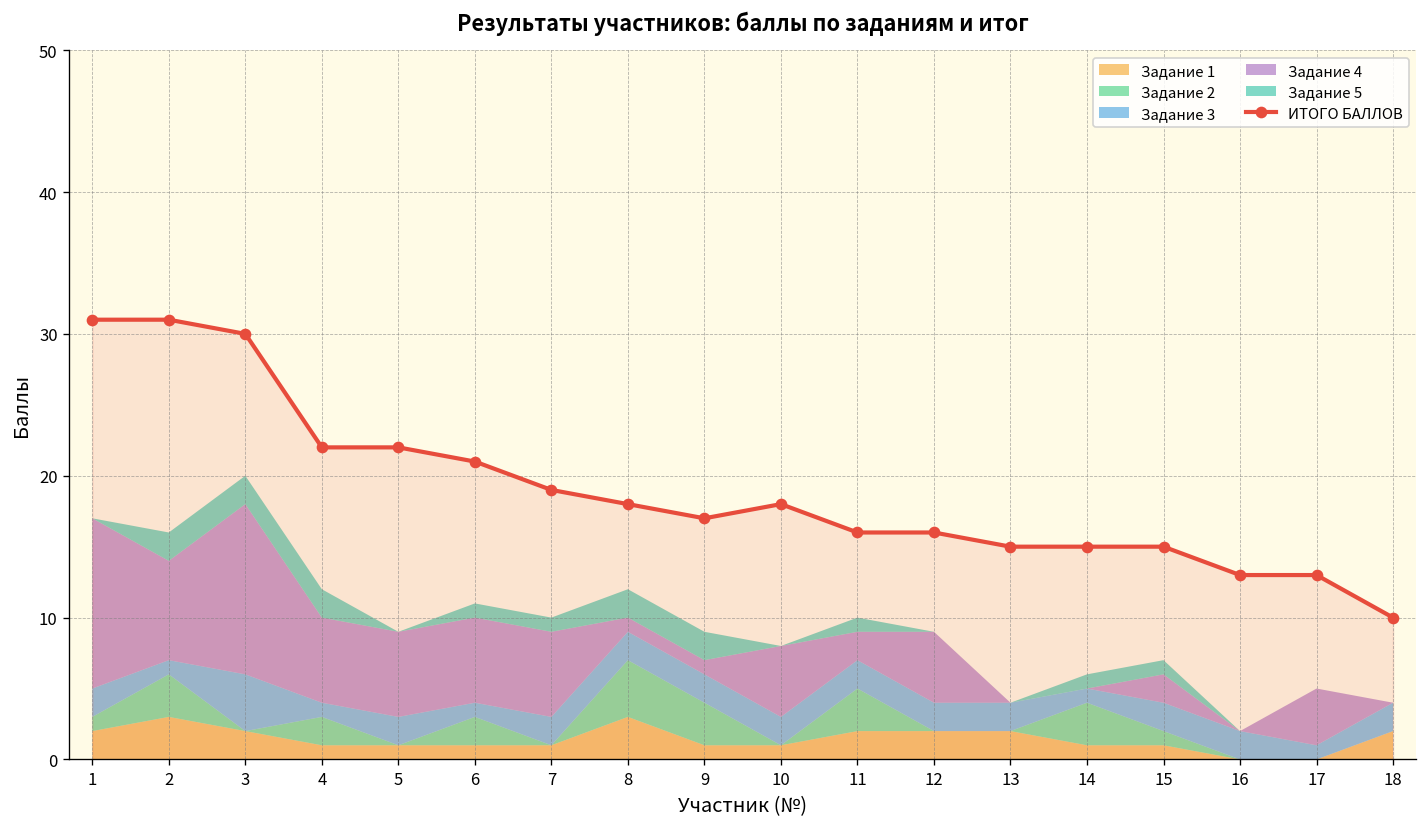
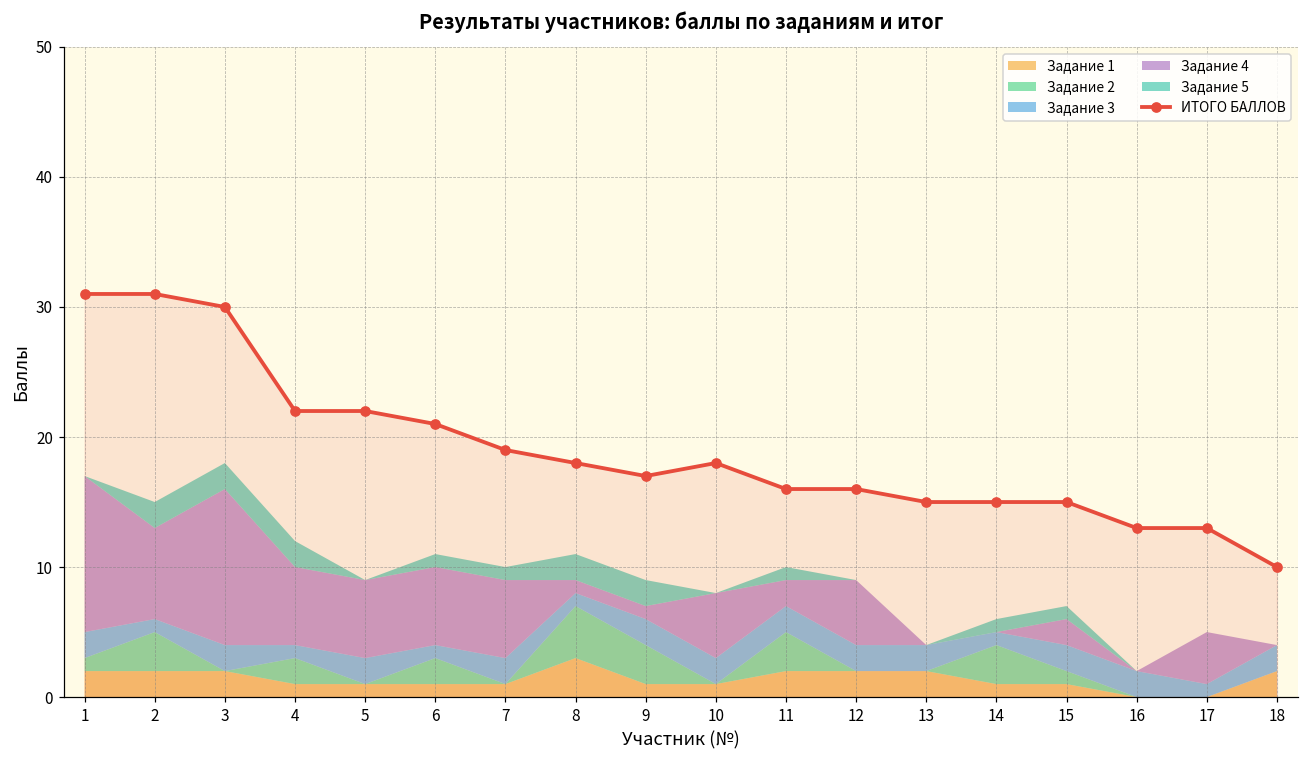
  {
    "Задание 1": {
      "1": 2,
-     "2": 3,
+     "2": 2,
      "4": 1,
      "6": 1,
      "8": 3,
      "9": 1,
      "11": 2,
      "14": 1,
      "15": 1
    },
    "Задание 3": {
      "1": 2,
      "2": 1,
-     "3": 4,
+     "3": 2,
      "4": 1,
      "5": 2,
      "6": 1,
      "7": 2,
-     "8": 2,
+     "8": 1,
      "9": 2,
      "10": 2,
      "11": 2,
      "12": 2,
      "15": 2,
      "17": 1
    },
    "Задание 4": {
      "2": 7,
      "3": 12,
      "4": 6,
      "6": 6,
      "7": 6,
      "8": 1,
      "9": 1,
      "11": 2,
      "15": 2
    },
    "ИТОГО БАЛЛОВ": {
      "1": 31,
      "2": 31,
      "3": 30,
      "4": 22,
      "5": 22,
      "6": 21,
      "7": 19,
      "8": 18,
      "9": 17,
      "10": 18,
      "11": 16,
      "12": 16,
      "13": 15,
      "14": 15,
      "15": 15,
      "16": 13,
      "17": 13,
      "18": 10
    }
  }
